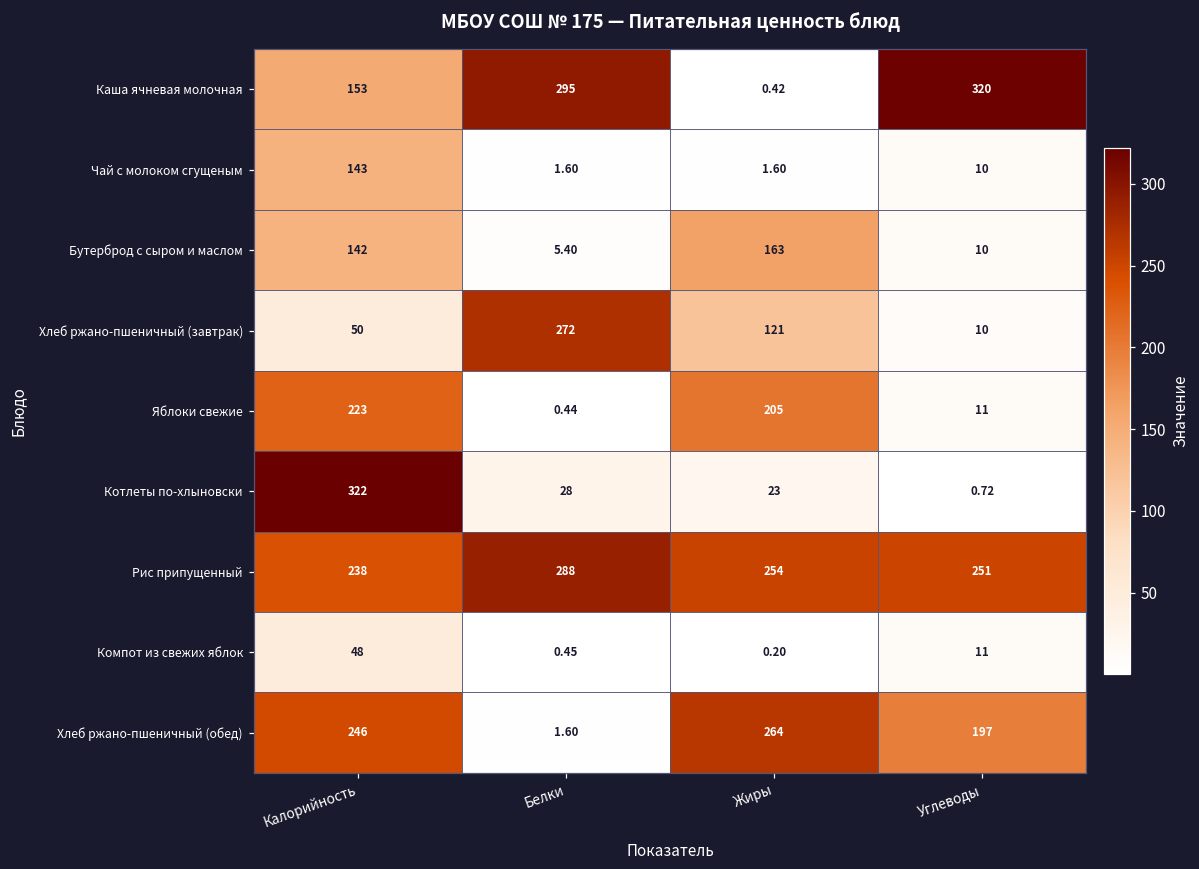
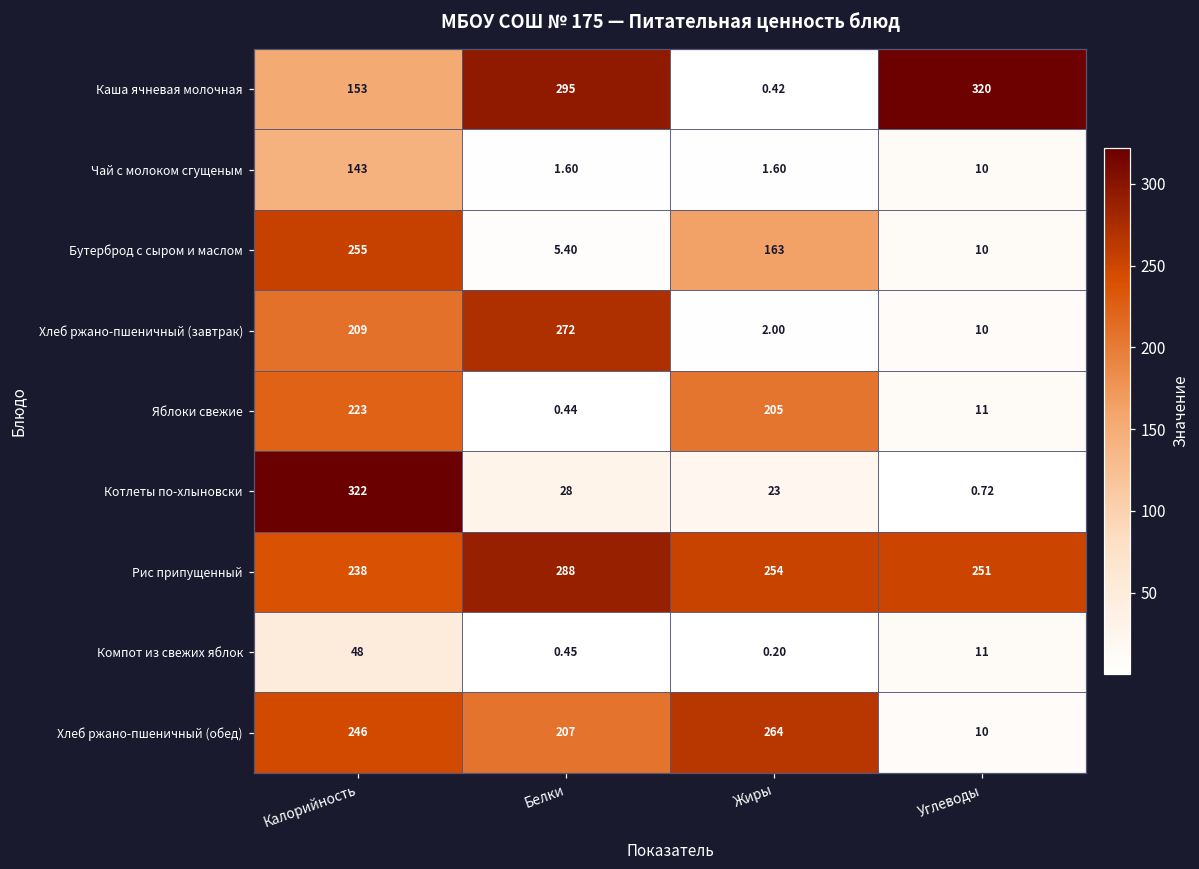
  {
    "Каша ячневая молочная": {
      "Калорийность": 153,
      "Белки": 295,
      "Жиры": 0.42,
      "Углеводы": 320
    },
    "Чай с молоком сгущеным": {
      "Калорийность": 143,
      "Белки": 1.60,
      "Жиры": 1.60,
      "Углеводы": 10
    },
    "Бутерброд с сыром и маслом": {
-     "Калорийность": 142,
+     "Калорийность": 255,
      "Белки": 5.40,
      "Жиры": 163,
      "Углеводы": 10
    },
    "Хлеб ржано-пшеничный (завтрак)": {
-     "Калорийность": 50,
+     "Калорийность": 209,
      "Белки": 272,
-     "Жиры": 121,
+     "Жиры": 2.00,
      "Углеводы": 10
    },
    "Яблоки свежие": {
      "Калорийность": 223,
      "Белки": 0.44,
      "Жиры": 205,
      "Углеводы": 11
    },
    "Котлеты по-хлыновски": {
      "Калорийность": 322,
      "Белки": 28,
      "Жиры": 23,
      "Углеводы": 0.72
    },
    "Рис припущенный": {
      "Калорийность": 238,
      "Белки": 288,
      "Жиры": 254,
      "Углеводы": 251
    },
    "Компот из свежих яблок": {
      "Калорийность": 48,
      "Белки": 0.45,
      "Жиры": 0.20,
      "Углеводы": 11
    },
    "Хлеб ржано-пшеничный (обед)": {
      "Калорийность": 246,
-     "Белки": 1.60,
+     "Белки": 207,
      "Жиры": 264,
-     "Углеводы": 197
+     "Углеводы": 10
    }
  }
